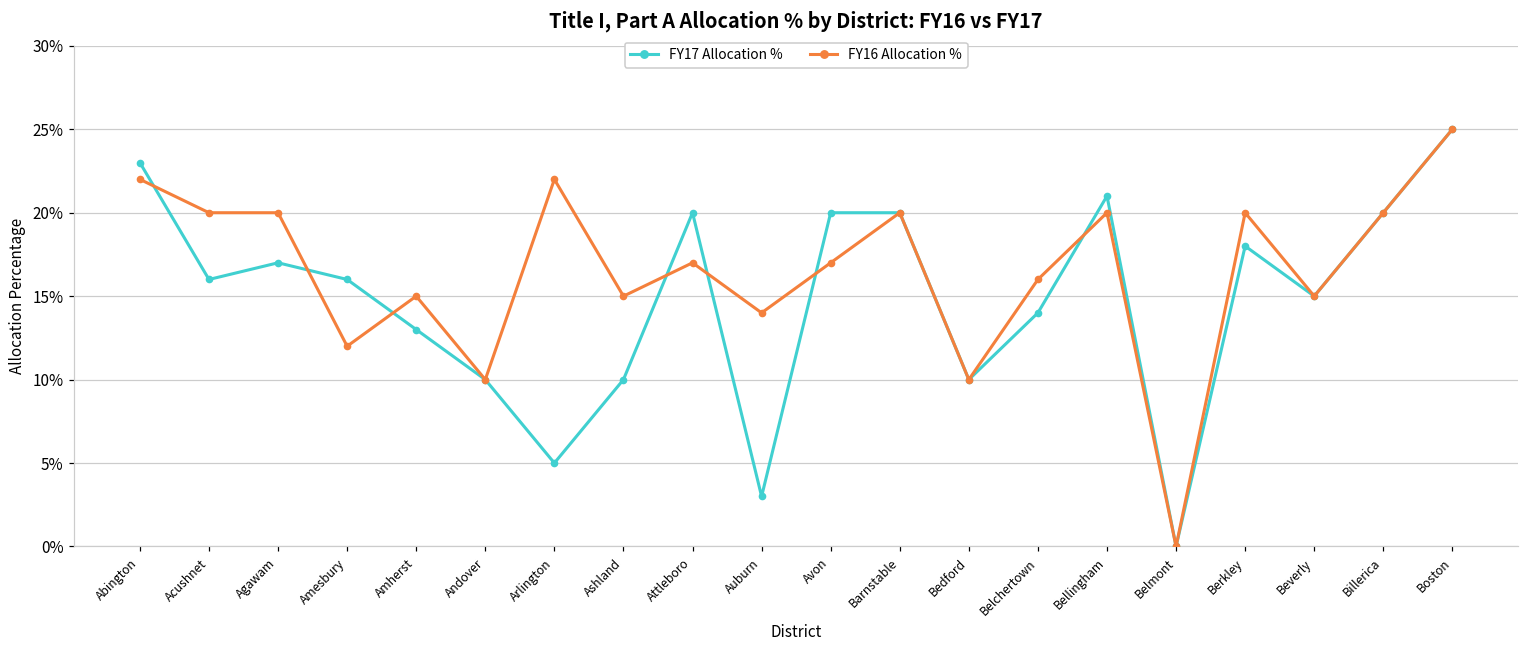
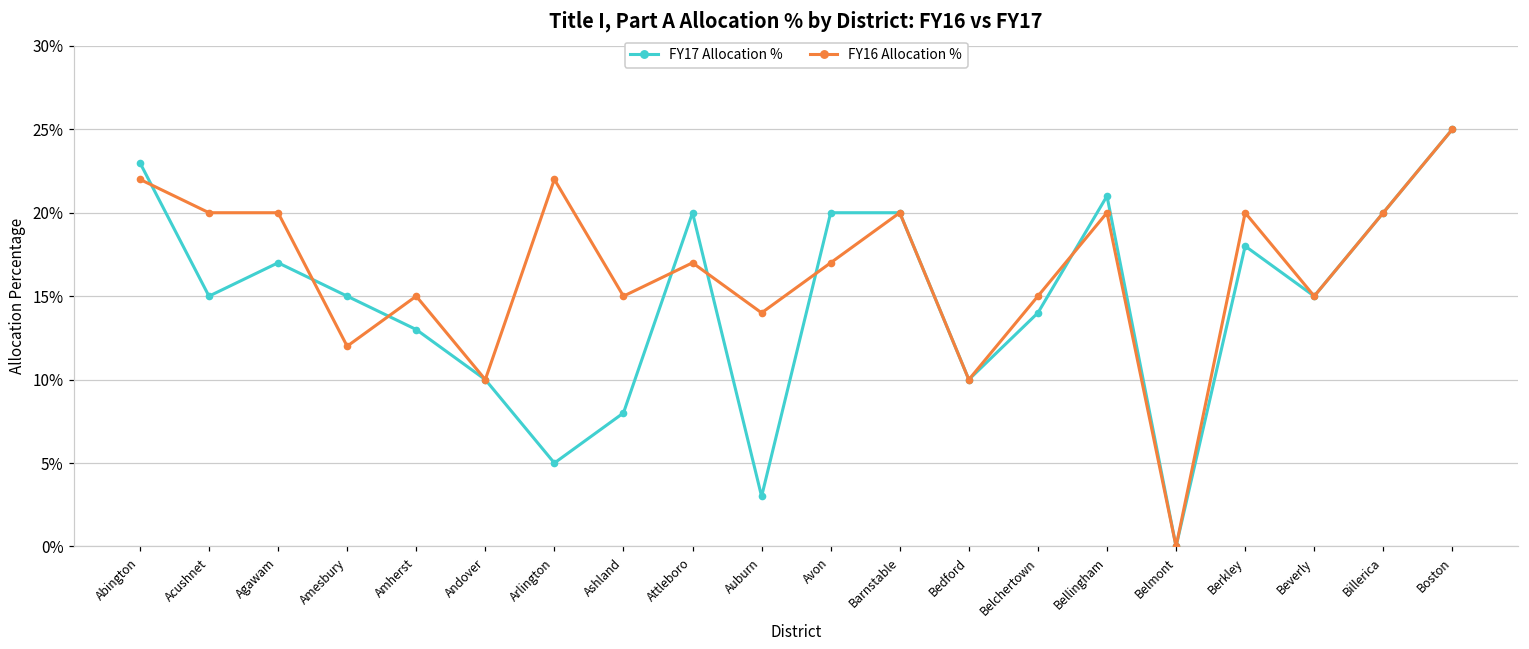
  {
    "FY17 Allocation %": {
      "Abington": "23%",
-     "Acushnet": "16%",
+     "Acushnet": "15%",
      "Agawam": "17%",
-     "Amesbury": "16%",
+     "Amesbury": "15%",
      "Amherst": "13%",
      "Arlington": "5%",
-     "Ashland": "10%",
+     "Ashland": "8%",
      "Attleboro": "20%",
      "Auburn": "3%",
      "Avon": "20%",
      "Belchertown": "14%",
      "Bellingham": "21%",
      "Berkley": "18%"
    },
    "FY16 Allocation %": {
      "Abington": "22%",
      "Acushnet": "20%",
      "Agawam": "20%",
      "Amesbury": "12%",
      "Amherst": "15%",
      "Arlington": "22%",
      "Ashland": "15%",
      "Attleboro": "17%",
      "Auburn": "14%",
      "Avon": "17%",
-     "Belchertown": "16%",
+     "Belchertown": "15%",
      "Bellingham": "20%",
      "Berkley": "20%"
    }
  }
